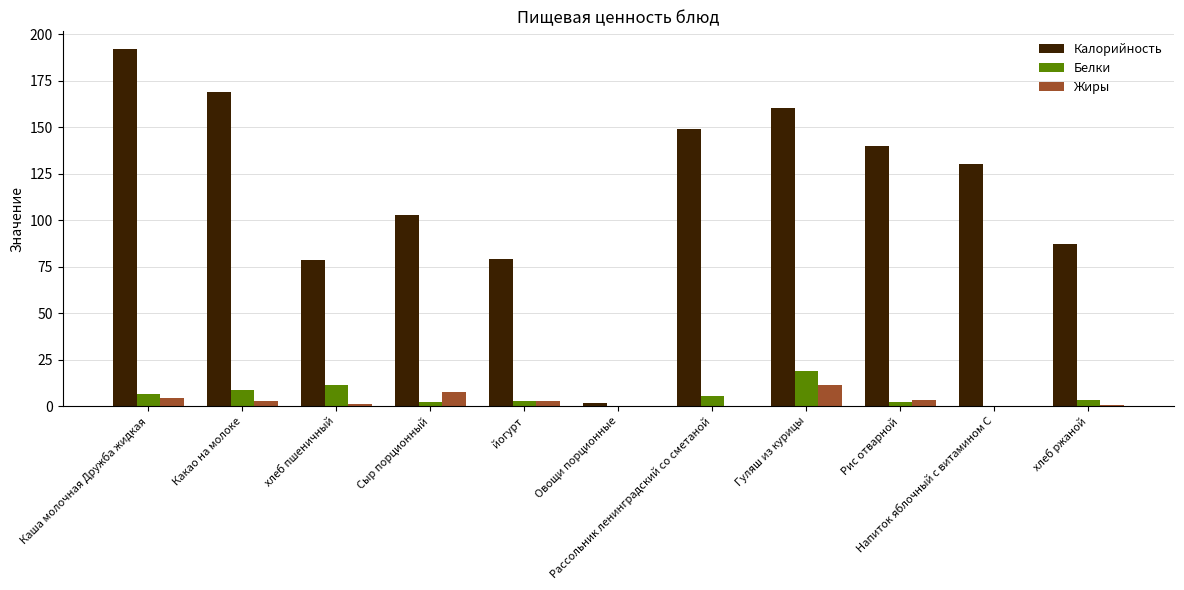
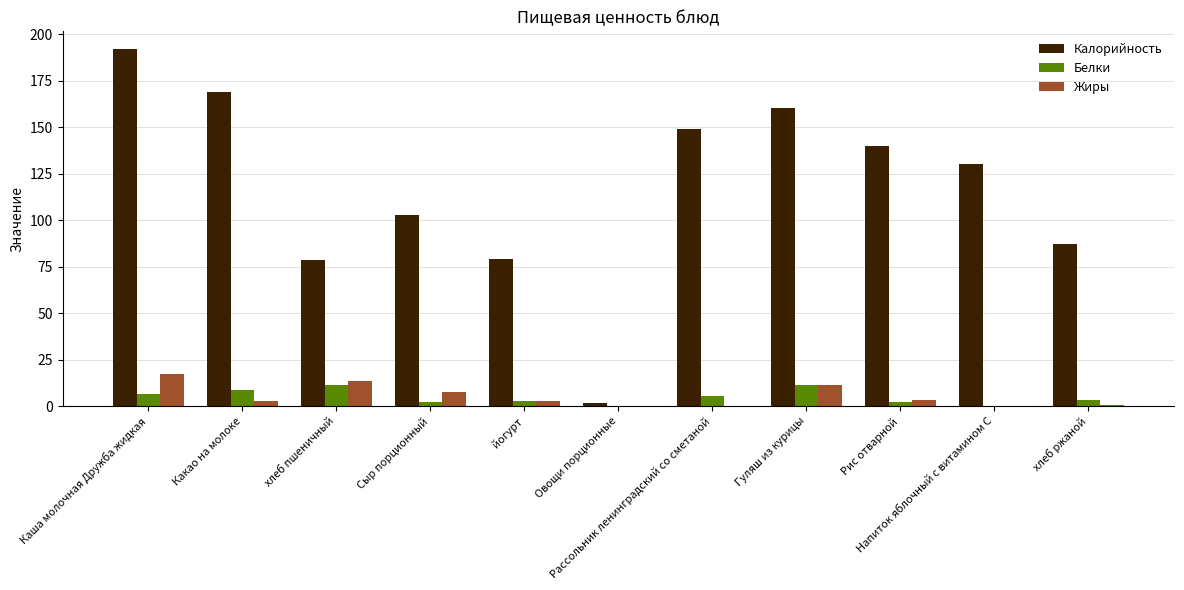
  {
    "Калорийность": {
      "Каша молочная Дружба жидкая": 192,
      "Какао на молоке": 169,
      "хлеб пшеничный": 79,
      "Сыр порционный": 103,
      "йогурт": 79,
      "Овощи порционные": 1,
      "Рассольник ленинградский со сметаной": 149,
      "Гуляш из курицы": 160,
      "Рис отварной": 140,
      "Напиток яблочный с витамином С": 130,
      "хлеб ржаной": 87
    },
    "Белки": {
      "Каша молочная Дружба жидкая": 6,
      "Какао на молоке": 9,
      "хлеб пшеничный": 11,
      "Сыр порционный": 2,
      "йогурт": 3,
      "Рассольник ленинградский со сметаной": 5,
-     "Гуляш из курицы": 19,
+     "Гуляш из курицы": 12,
      "Рис отварной": 2,
      "Напиток яблочный с витамином С": 0,
      "хлеб ржаной": 3
    },
    "Жиры": {
-     "Каша молочная Дружба жидкая": 4,
+     "Каша молочная Дружба жидкая": 18,
      "Какао на молоке": 3,
-     "хлеб пшеничный": 1,
+     "хлеб пшеничный": 13,
      "Сыр порционный": 8,
      "йогурт": 3,
      "Овощи порционные": 0,
      "Гуляш из курицы": 12,
      "Рис отварной": 4,
      "Напиток яблочный с витамином С": 0
    }
  }
